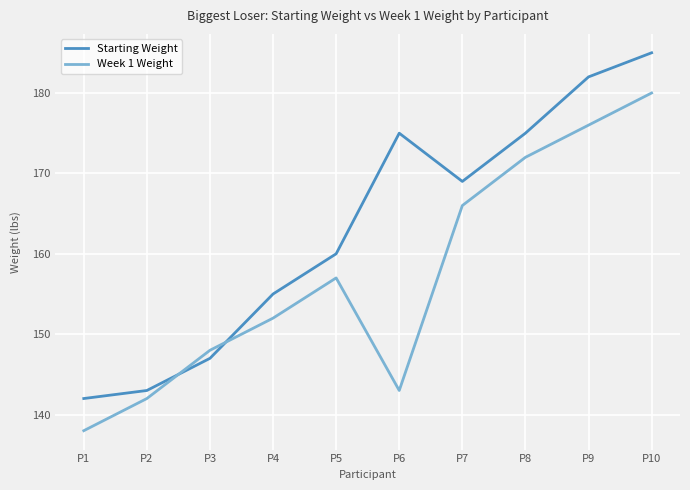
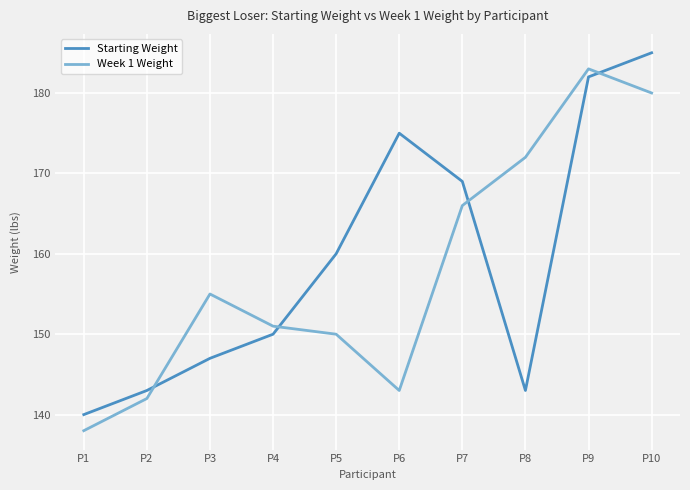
  {
    "Starting Weight": {
-     "P1": 142,
+     "P1": 140,
      "P2": 143,
      "P3": 147,
-     "P4": 155,
+     "P4": 150,
      "P5": 160,
      "P6": 175,
      "P7": 169,
-     "P8": 175,
+     "P8": 143,
      "P9": 182,
      "P10": 185
    },
    "Week 1 Weight": {
      "P1": 138,
      "P2": 142,
-     "P3": 148,
-     "P4": 152,
-     "P5": 157,
+     "P3": 155,
+     "P4": 151,
+     "P5": 150,
      "P6": 143,
      "P7": 166,
      "P8": 172,
-     "P9": 176,
+     "P9": 183,
      "P10": 180
    }
  }
